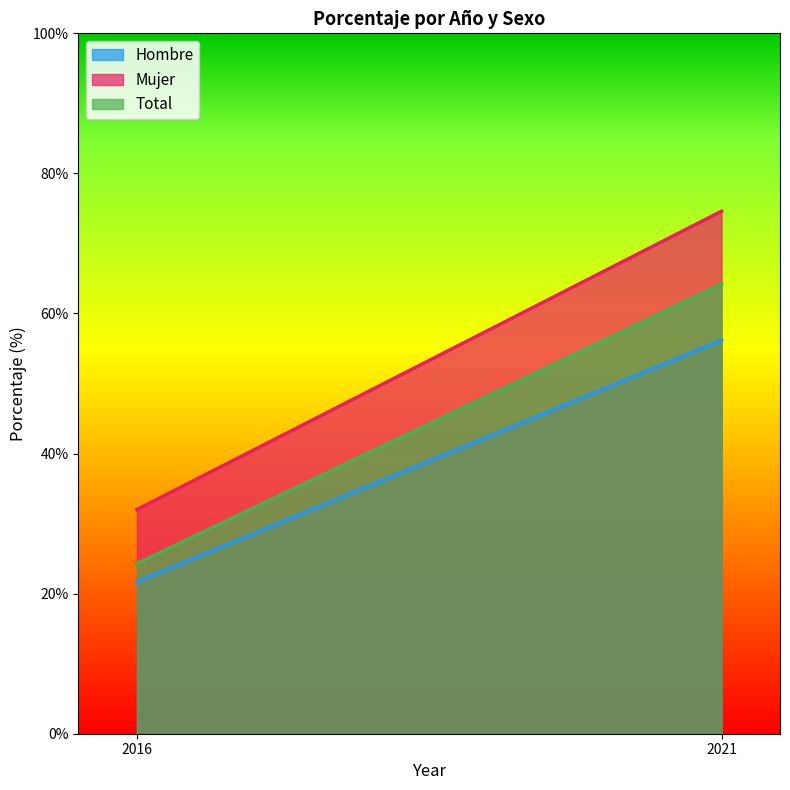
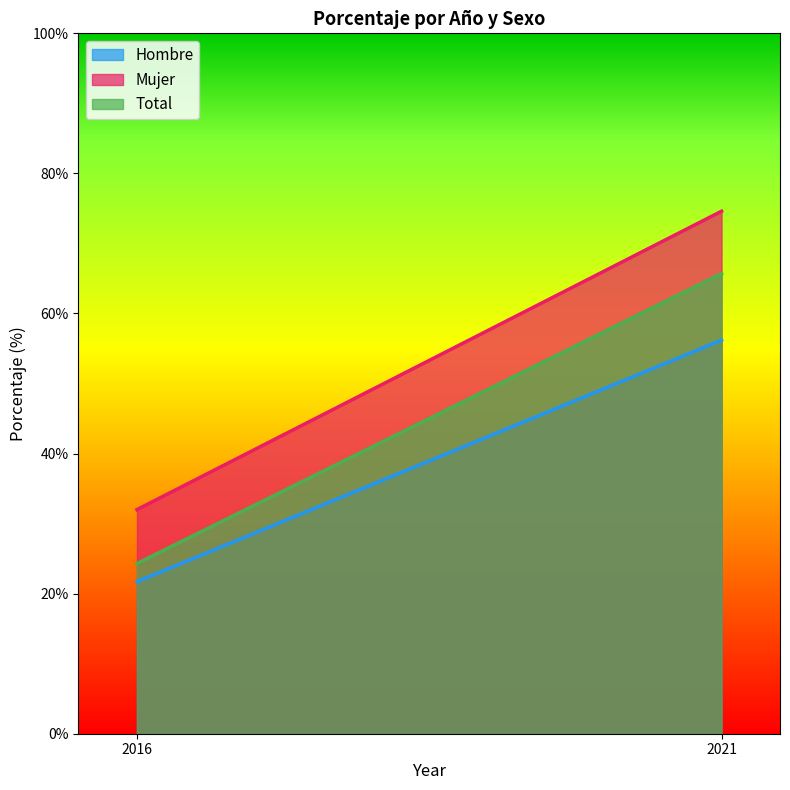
  {
    "Hombre": {
      "2016": "22%",
      "2021": "56%"
    },
    "Mujer": {
      "2016": "32%",
      "2021": "75%"
    },
    "Total": {
      "2016": "24%",
-     "2021": "64%"
+     "2021": "66%"
    }
  }
